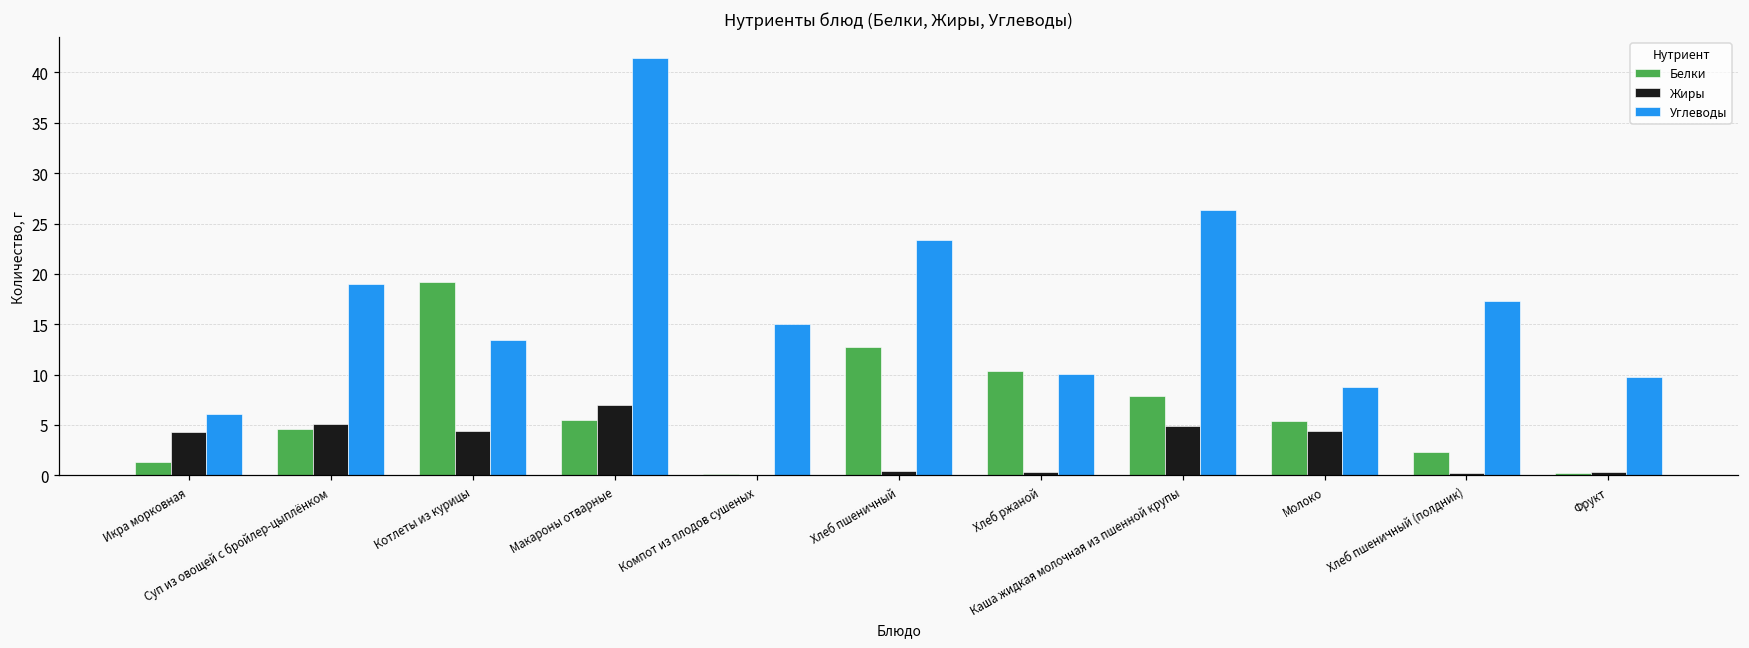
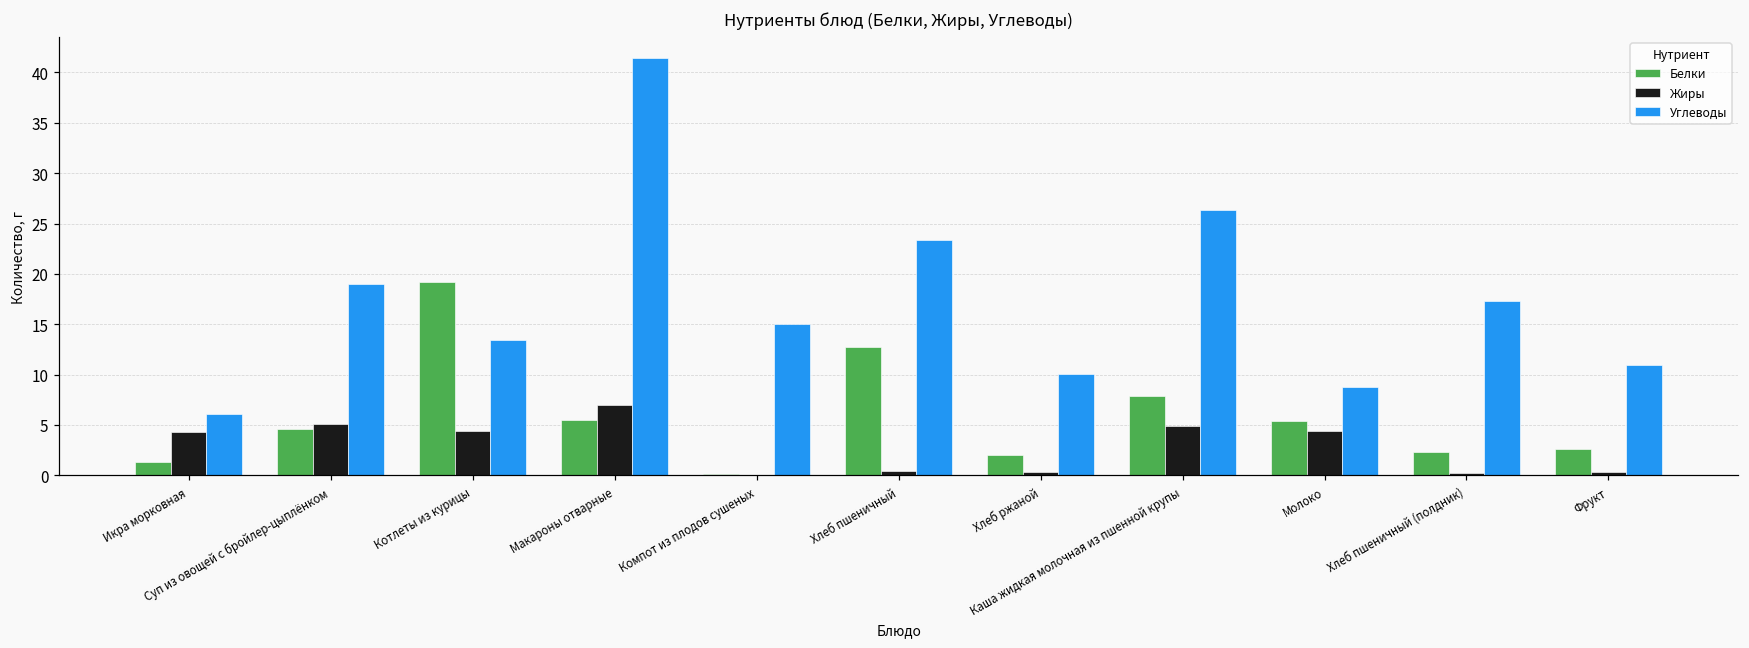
  {
    "Белки": {
      "Икра морковная": 1,
      "Суп из овощей с бройлер-цыплёнком": 5,
      "Котлеты из курицы": 19,
      "Макароны отварные": 5,
      "Хлеб пшеничный": 13,
-     "Хлеб ржаной": 10,
+     "Хлеб ржаной": 2,
      "Каша жидкая молочная из пшенной крупы": 8,
      "Молоко": 5,
      "Хлеб пшеничный (полдник)": 2,
-     "Фрукт": 0
+     "Фрукт": 3
    },
    "Жиры": {
      "Икра морковная": 4,
      "Суп из овощей с бройлер-цыплёнком": 5,
      "Котлеты из курицы": 4,
      "Макароны отварные": 7,
      "Компот из плодов сушеных": 0,
      "Хлеб пшеничный": 0,
      "Хлеб ржаной": 0,
      "Каша жидкая молочная из пшенной крупы": 5,
      "Молоко": 4,
      "Фрукт": 0
    },
    "Углеводы": {
      "Икра морковная": 6,
      "Суп из овощей с бройлер-цыплёнком": 19,
      "Котлеты из курицы": 13,
      "Макароны отварные": 41,
      "Компот из плодов сушеных": 15,
      "Хлеб пшеничный": 23,
      "Хлеб ржаной": 10,
      "Каша жидкая молочная из пшенной крупы": 26,
      "Молоко": 9,
      "Хлеб пшеничный (полдник)": 17,
-     "Фрукт": 10
+     "Фрукт": 11
    }
  }
